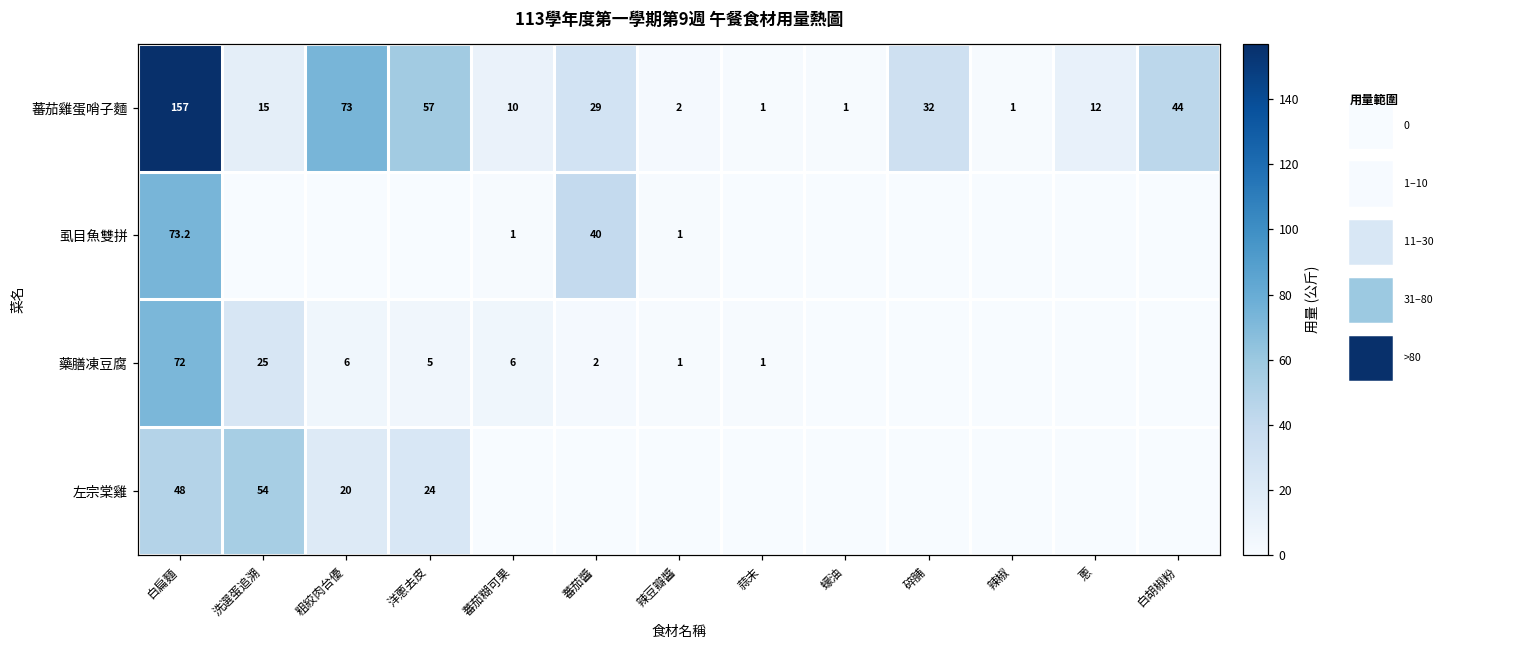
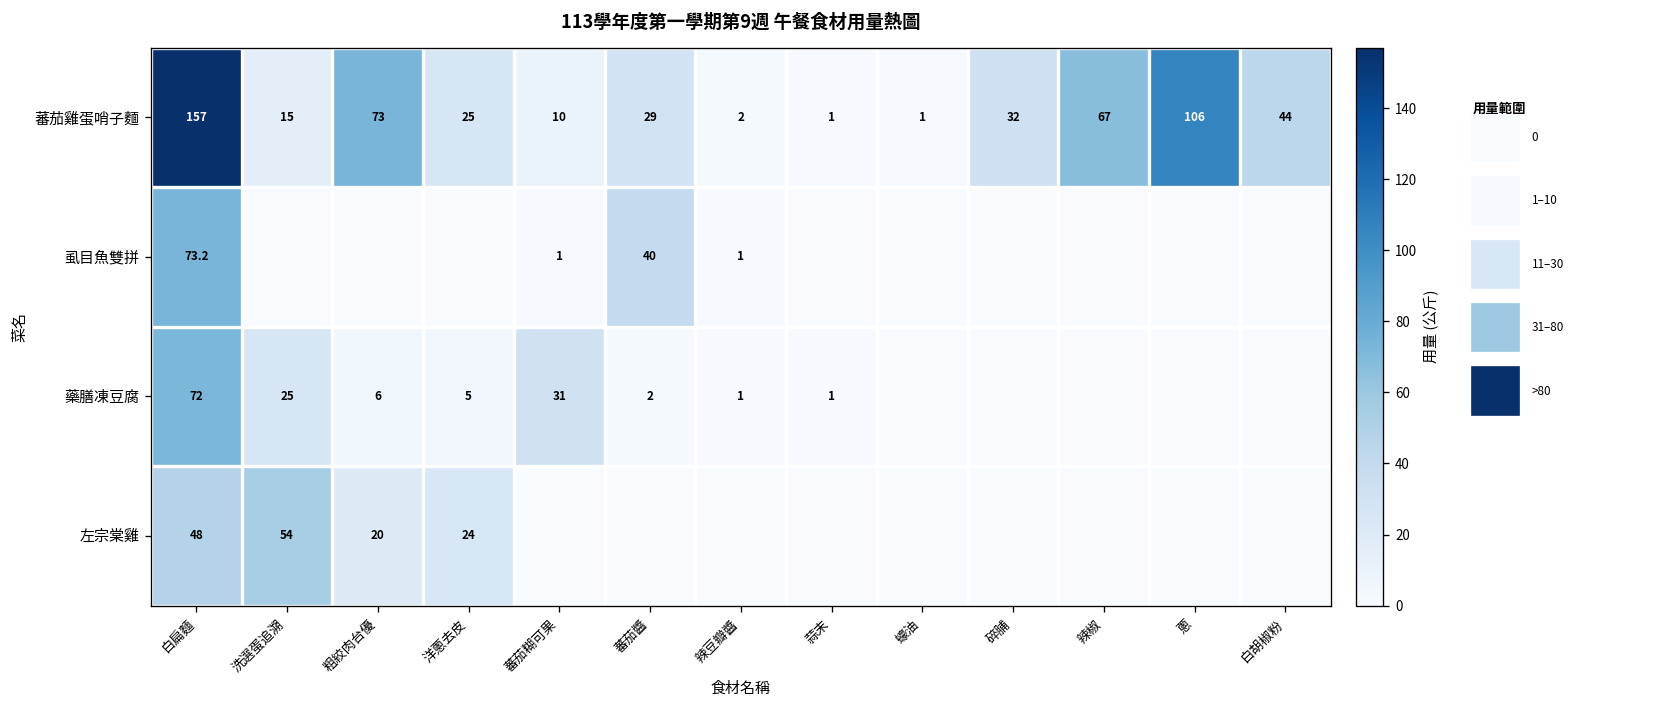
  {
    "蕃茄雞蛋哨子麵": {
      "白扁麵": 157,
      "洗選蛋追溯": 15,
      "粗絞肉台優": 73,
-     "洋蔥去皮": 57,
+     "洋蔥去皮": 25,
      "蕃茄糊可果": 10,
      "蕃茄醬": 29,
      "辣豆瓣醬": 2,
      "蒜末": 1,
      "蠔油": 1,
      "碎脯": 32,
-     "辣椒": 1,
-     "蔥": 12,
+     "辣椒": 67,
+     "蔥": 106,
      "白胡椒粉": 44
    },
    "虱目魚雙拼": {
      "白扁麵": 73.2,
      "蕃茄糊可果": 1,
      "蕃茄醬": 40,
      "辣豆瓣醬": 1
    },
    "藥膳凍豆腐": {
      "白扁麵": 72,
      "洗選蛋追溯": 25,
      "粗絞肉台優": 6,
      "洋蔥去皮": 5,
-     "蕃茄糊可果": 6,
+     "蕃茄糊可果": 31,
      "蕃茄醬": 2,
      "辣豆瓣醬": 1,
      "蒜末": 1
    },
    "左宗棠雞": {
      "白扁麵": 48,
      "洗選蛋追溯": 54,
      "粗絞肉台優": 20,
      "洋蔥去皮": 24
    }
  }
